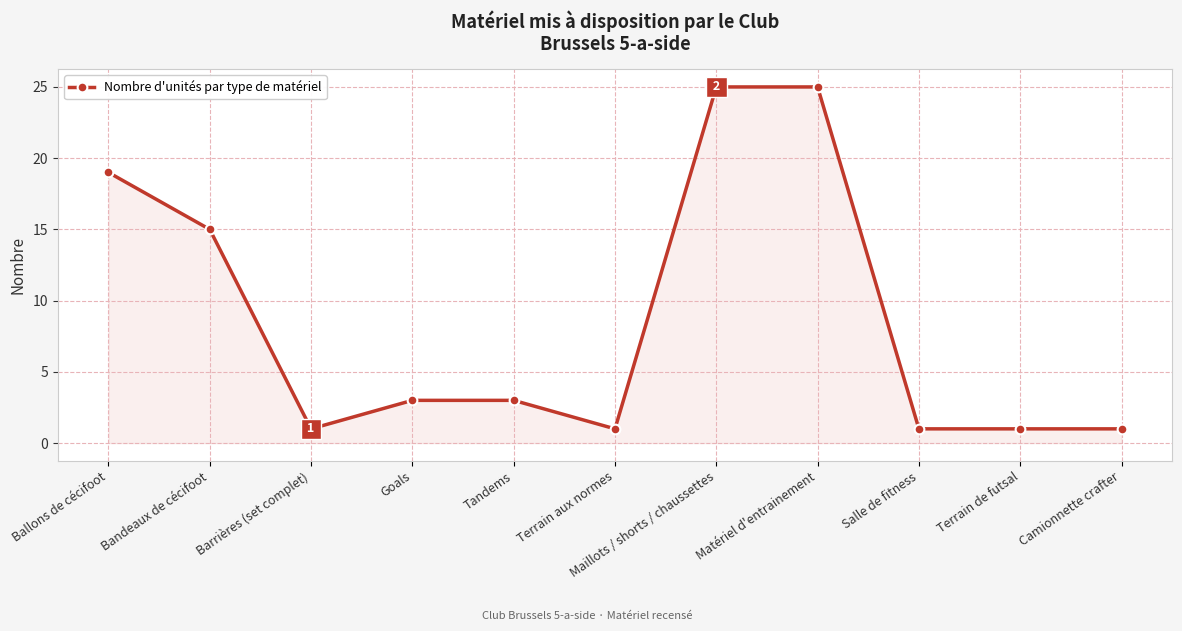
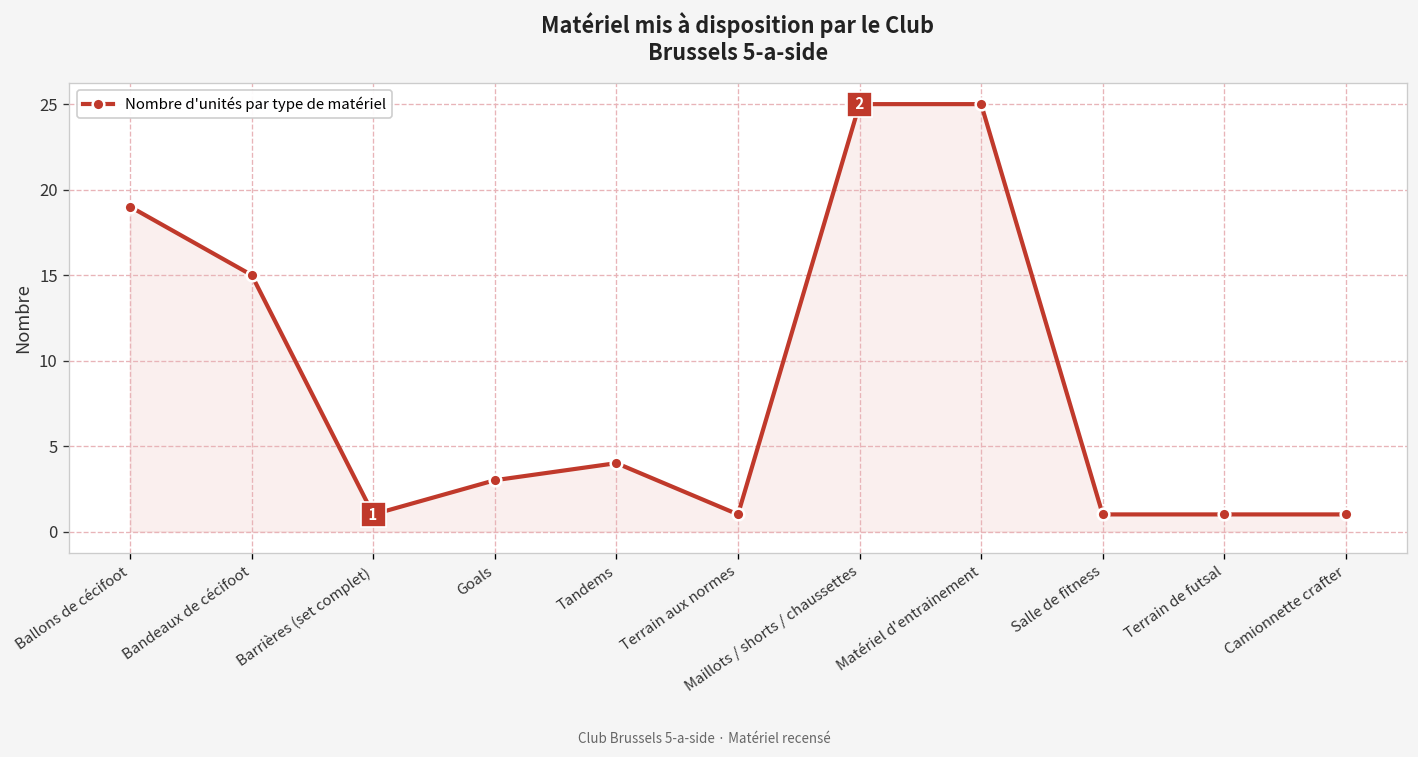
  {
    "Ballons de cécifoot": 19,
    "Bandeaux de cécifoot": 15,
    "Goals": 3,
-   "Tandems": 3,
+   "Tandems": 4,
    "Terrain aux normes": 1,
    "Matériel d'entrainement": 25,
    "Salle de fitness": 1,
    "Terrain de futsal": 1,
    "Camionnette crafter": 1
  }
